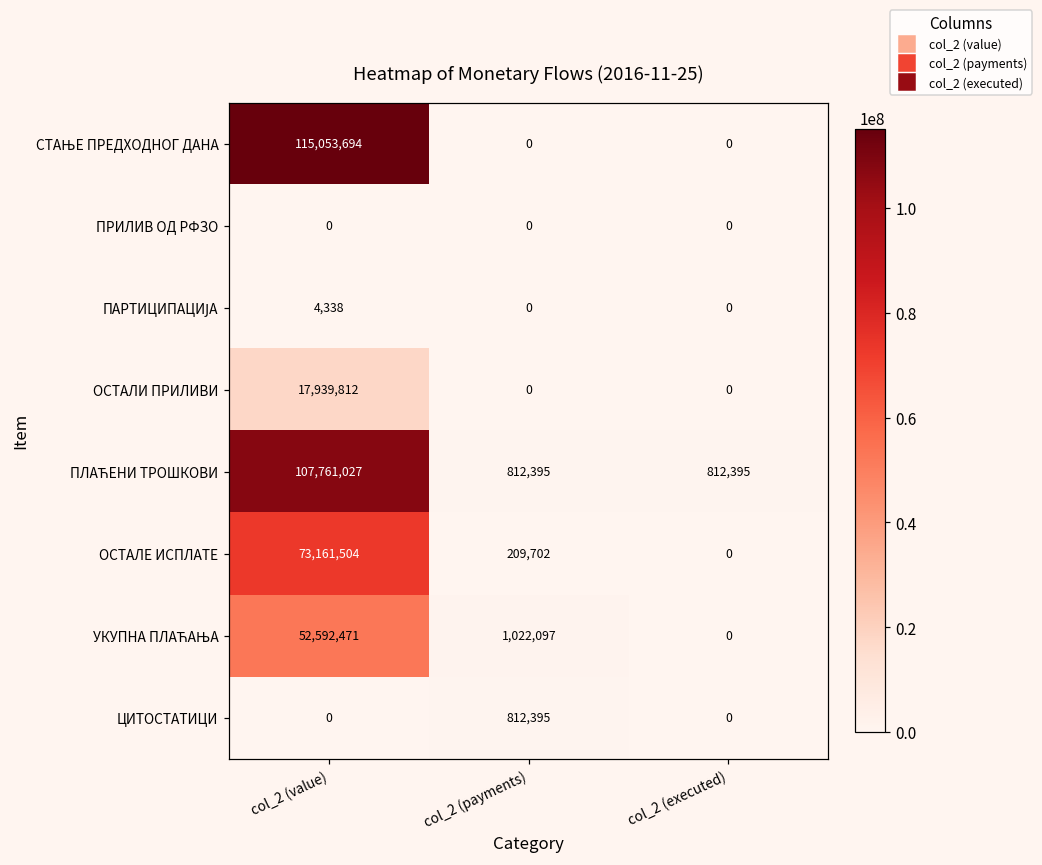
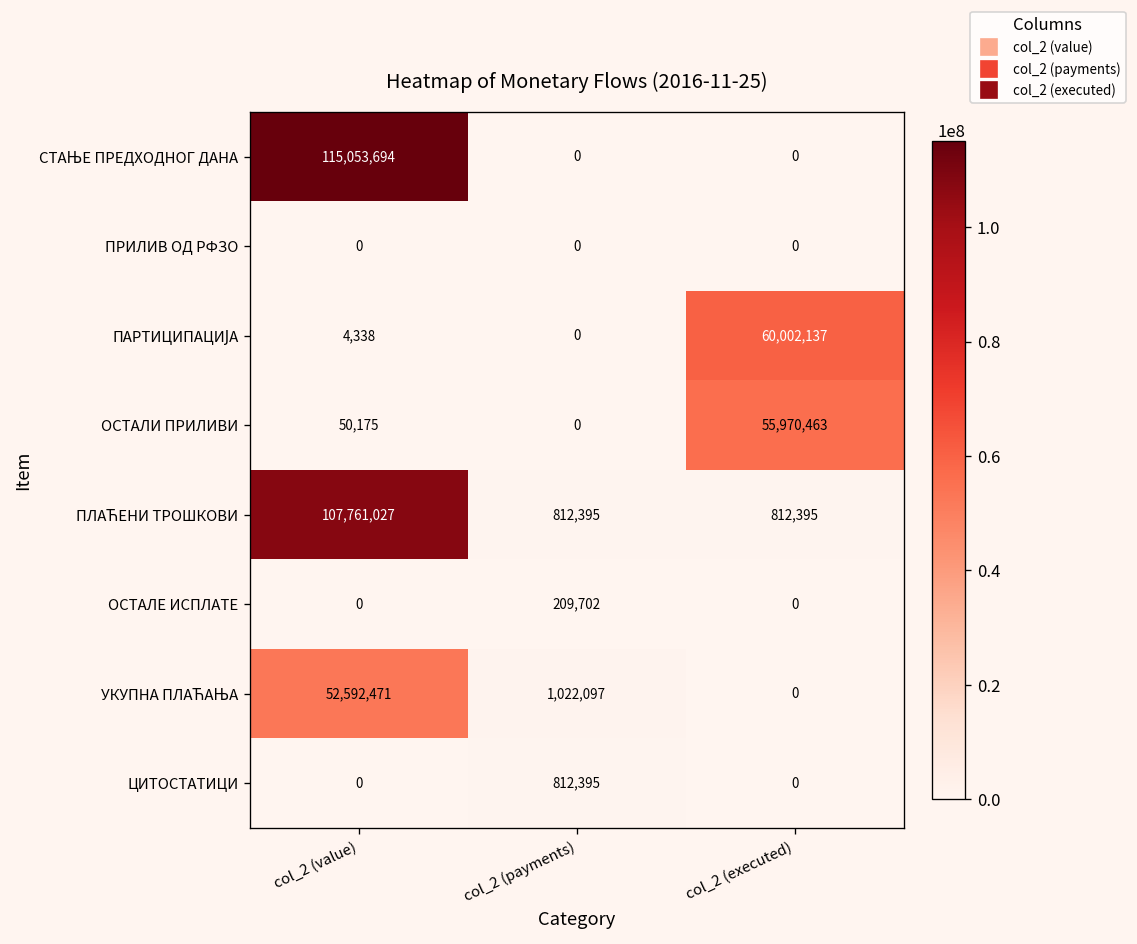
  {
    "СТАЊЕ ПРЕДХОДНОГ ДАНА": {
      "col_2 (value)": "115,053,694",
      "col_2 (payments)": "0",
      "col_2 (executed)": "0"
    },
    "ПРИЛИВ ОД РФЗО": {
      "col_2 (value)": "0",
      "col_2 (payments)": "0",
      "col_2 (executed)": "0"
    },
    "ПАРТИЦИПАЦИЈА": {
      "col_2 (value)": "4,338",
      "col_2 (payments)": "0",
-     "col_2 (executed)": "0"
+     "col_2 (executed)": "60,002,137"
    },
    "ОСТАЛИ ПРИЛИВИ": {
-     "col_2 (value)": "17,939,812",
+     "col_2 (value)": "50,175",
      "col_2 (payments)": "0",
-     "col_2 (executed)": "0"
+     "col_2 (executed)": "55,970,463"
    },
    "ПЛАЋЕНИ ТРОШКОВИ": {
      "col_2 (value)": "107,761,027",
      "col_2 (payments)": "812,395",
      "col_2 (executed)": "812,395"
    },
    "ОСТАЛЕ ИСПЛАТЕ": {
-     "col_2 (value)": "73,161,504",
+     "col_2 (value)": "0",
      "col_2 (payments)": "209,702",
      "col_2 (executed)": "0"
    },
    "УКУПНА ПЛАЋАЊА": {
      "col_2 (value)": "52,592,471",
      "col_2 (payments)": "1,022,097",
      "col_2 (executed)": "0"
    },
    "ЦИТОСТАТИЦИ": {
      "col_2 (value)": "0",
      "col_2 (payments)": "812,395",
      "col_2 (executed)": "0"
    }
  }
